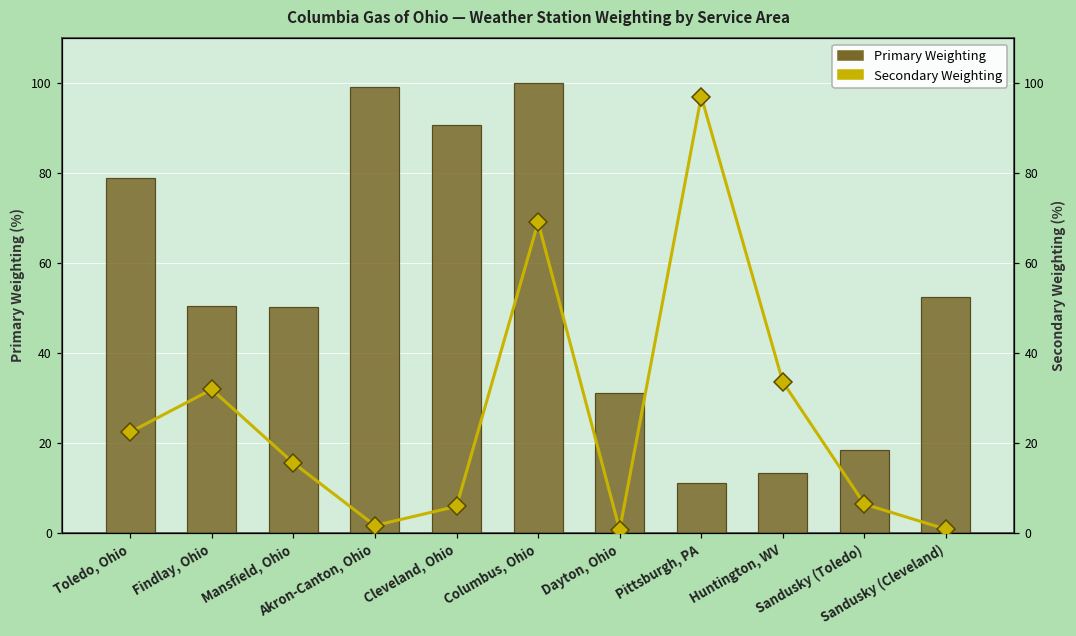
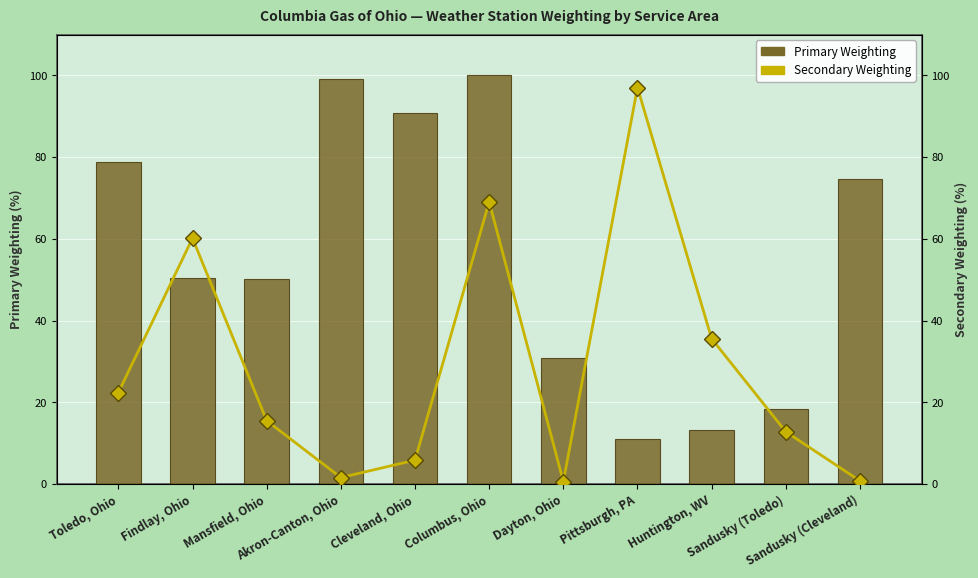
  {
    "Primary Weighting": {
      "Toledo, Ohio": 79,
      "Findlay, Ohio": 50,
      "Mansfield, Ohio": 50,
      "Akron-Canton, Ohio": 99,
      "Cleveland, Ohio": 91,
      "Columbus, Ohio": 100,
      "Dayton, Ohio": 31,
      "Pittsburgh, PA": 11,
      "Huntington, WV": 13,
      "Sandusky (Toledo)": 18,
-     "Sandusky (Cleveland)": 52
+     "Sandusky (Cleveland)": 75
    },
    "Secondary Weighting": {
      "Toledo, Ohio": 22,
-     "Findlay, Ohio": 32,
+     "Findlay, Ohio": 60,
      "Mansfield, Ohio": 15,
      "Akron-Canton, Ohio": 2,
      "Cleveland, Ohio": 6,
      "Columbus, Ohio": 69,
      "Dayton, Ohio": 1,
      "Pittsburgh, PA": 97,
-     "Huntington, WV": 34,
-     "Sandusky (Toledo)": 6,
+     "Huntington, WV": 36,
+     "Sandusky (Toledo)": 13,
      "Sandusky (Cleveland)": 1
    }
  }
